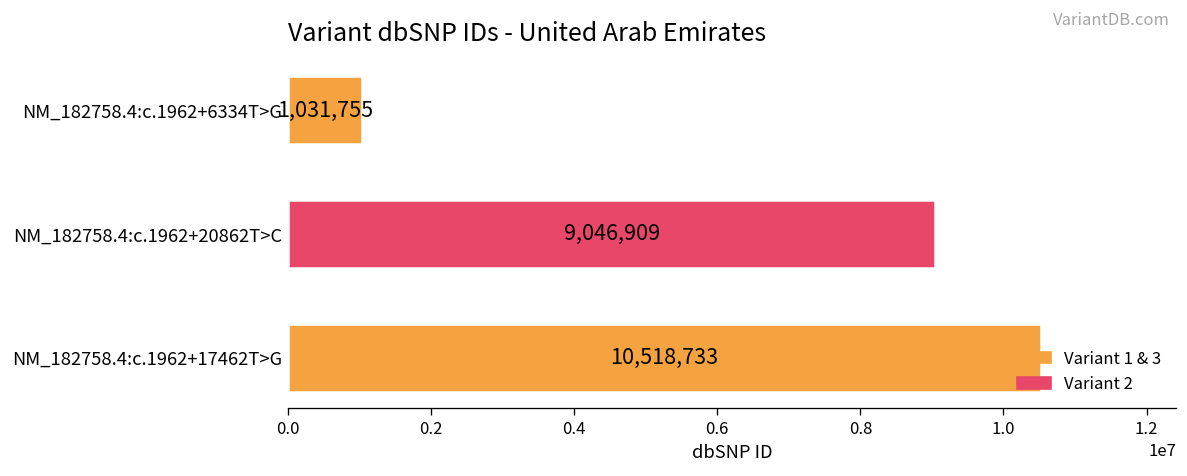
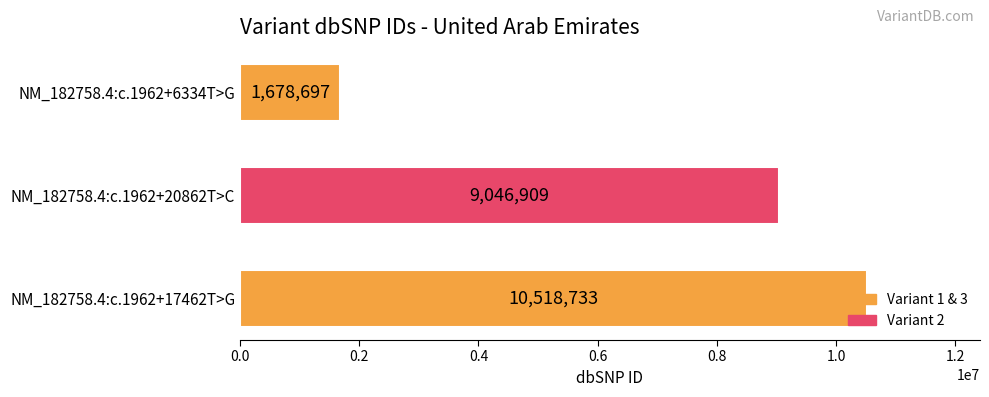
  {
-   "NM_182758.4:c.1962+6334T>G": "1,031,755",
+   "NM_182758.4:c.1962+6334T>G": "1,678,697",
    "NM_182758.4:c.1962+20862T>C": "9,046,909",
    "NM_182758.4:c.1962+17462T>G": "10,518,733"
  }
